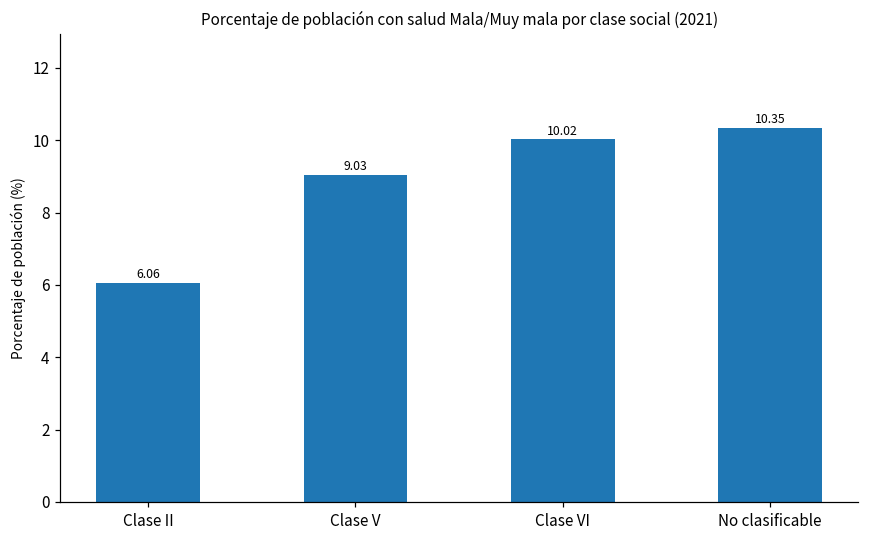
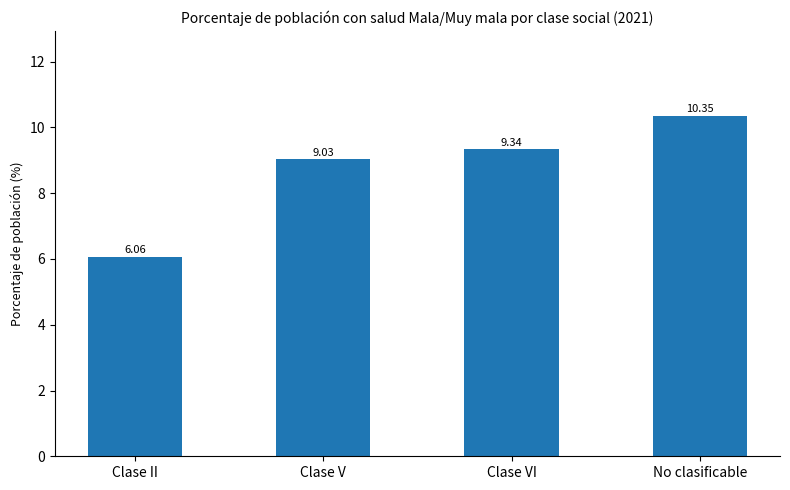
  {
    "Clase II": 6.06,
    "Clase V": 9.03,
-   "Clase VI": 10.02,
+   "Clase VI": 9.34,
    "No clasificable": 10.35
  }
